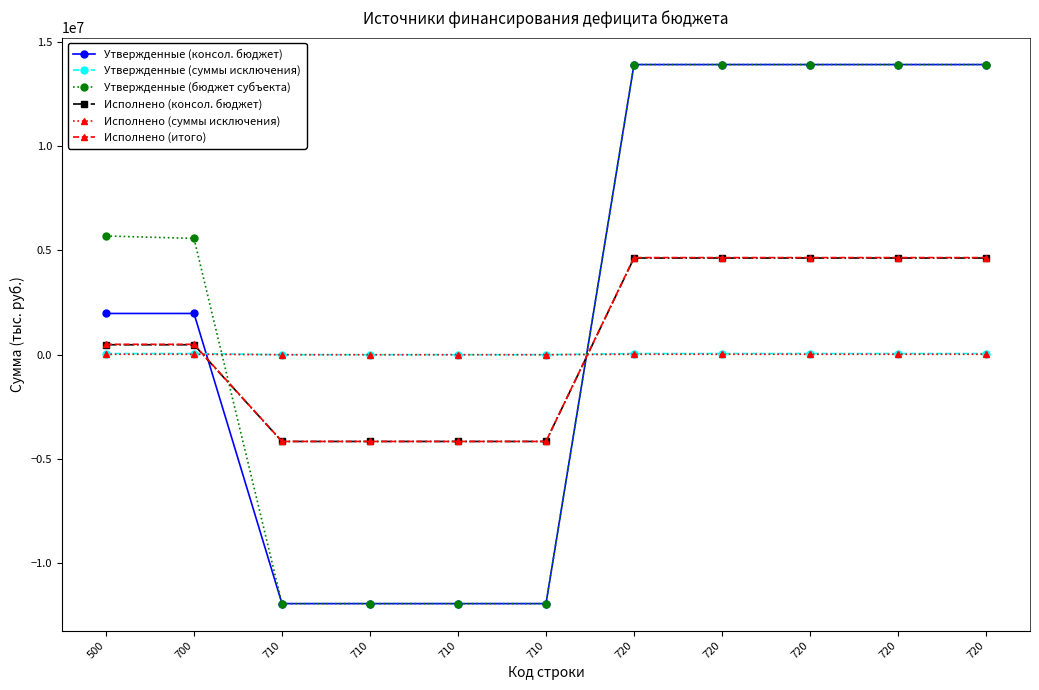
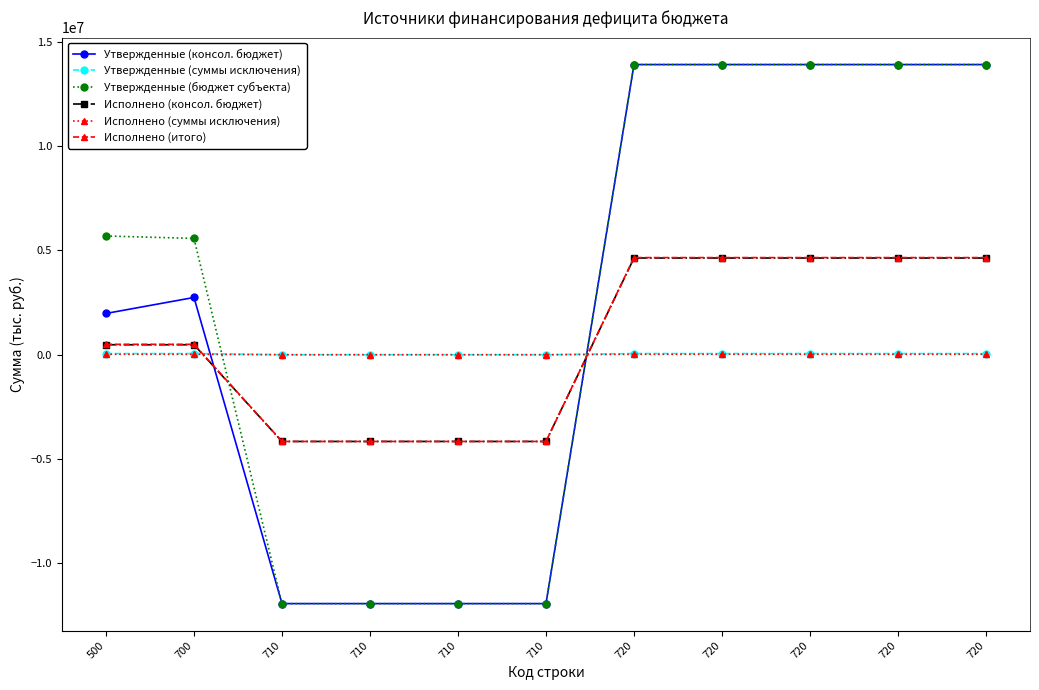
  {
    "Утвержденные (консол. бюджет)": {
      "500": 2000000,
-     "700": 2000000
+     "700": 2700000
    },
    "Утвержденные (бюджет субъекта)": {
      "500": 5700000,
      "700": 5600000
    }
  }
